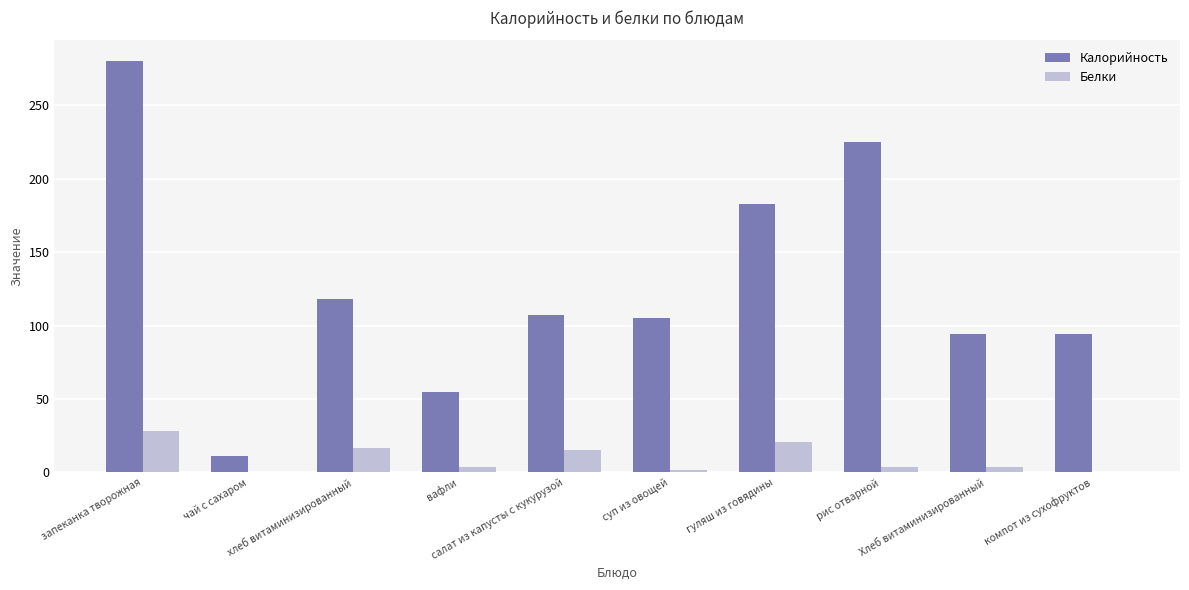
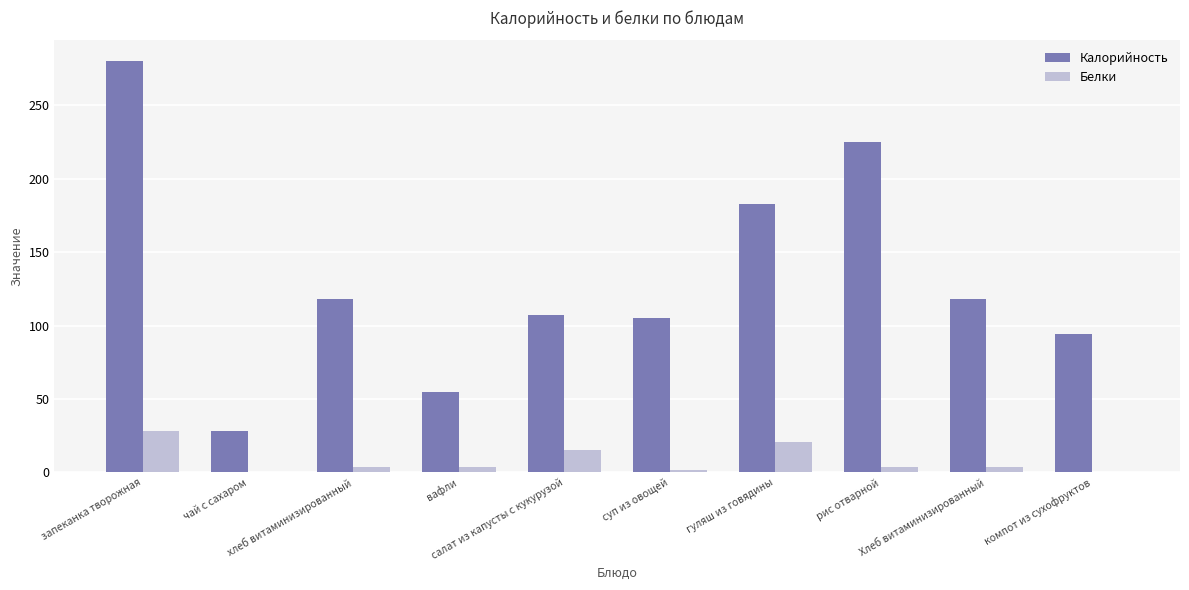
  {
    "Калорийность": {
      "запеканка творожная": 280,
-     "чай с сахаром": 11,
+     "чай с сахаром": 28,
      "хлеб витаминизированный": 118,
      "вафли": 55,
      "салат из капусты с кукурузой": 107,
      "суп из овощей": 105,
      "гуляш из говядины": 183,
      "рис отварной": 225,
-     "Хлеб витаминизированный": 94,
+     "Хлеб витаминизированный": 118,
      "компот из сухофруктов": 94
    },
    "Белки": {
      "запеканка творожная": 28,
      "чай с сахаром": 0,
-     "хлеб витаминизированный": 17,
+     "хлеб витаминизированный": 4,
      "вафли": 4,
      "салат из капусты с кукурузой": 15,
      "суп из овощей": 2,
      "гуляш из говядины": 21,
      "рис отварной": 4,
      "Хлеб витаминизированный": 4,
      "компот из сухофруктов": 0
    }
  }
